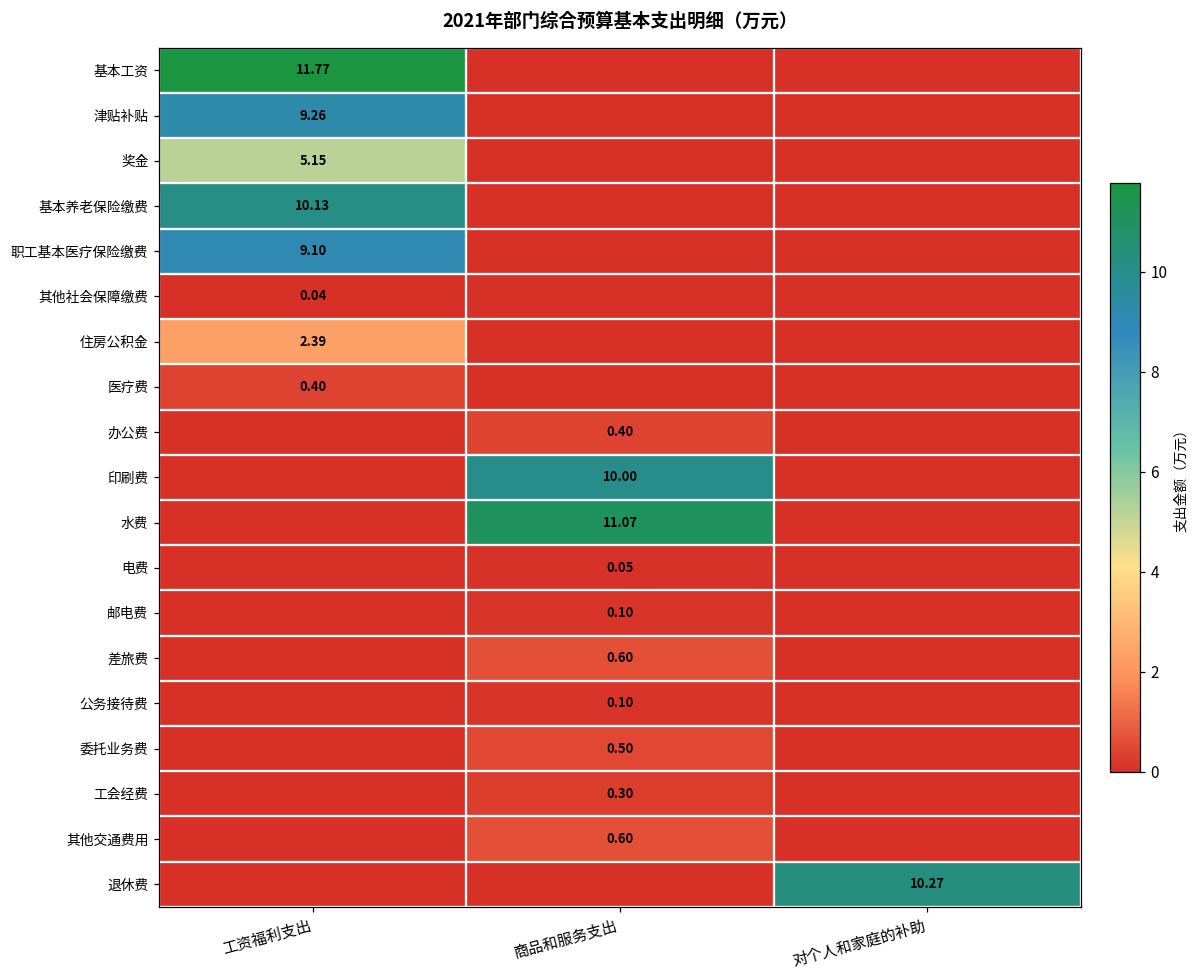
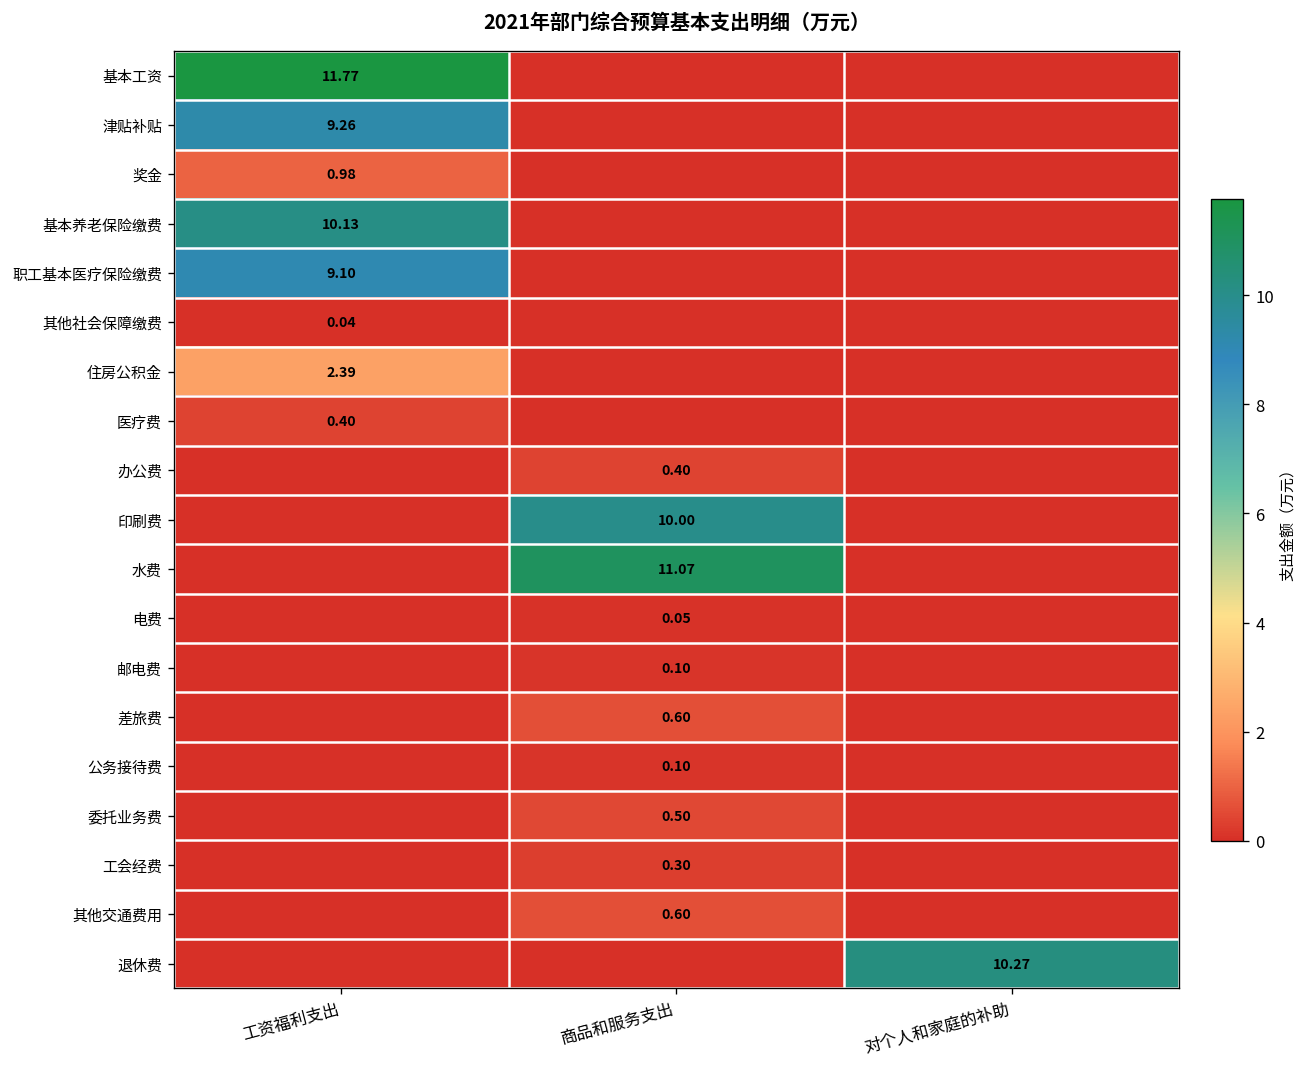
  {
    "基本工资": {
      "工资福利支出": 11.77
    },
    "津贴补贴": {
      "工资福利支出": 9.26
    },
    "奖金": {
-     "工资福利支出": 5.15
+     "工资福利支出": 0.98
    },
    "基本养老保险缴费": {
      "工资福利支出": 10.13
    },
    "职工基本医疗保险缴费": {
      "工资福利支出": 9.10
    },
    "其他社会保障缴费": {
      "工资福利支出": 0.04
    },
    "住房公积金": {
      "工资福利支出": 2.39
    },
    "医疗费": {
      "工资福利支出": 0.40
    },
    "办公费": {
      "商品和服务支出": 0.40
    },
    "印刷费": {
      "商品和服务支出": 10.00
    },
    "水费": {
      "商品和服务支出": 11.07
    },
    "电费": {
      "商品和服务支出": 0.05
    },
    "邮电费": {
      "商品和服务支出": 0.10
    },
    "差旅费": {
      "商品和服务支出": 0.60
    },
    "公务接待费": {
      "商品和服务支出": 0.10
    },
    "委托业务费": {
      "商品和服务支出": 0.50
    },
    "工会经费": {
      "商品和服务支出": 0.30
    },
    "其他交通费用": {
      "商品和服务支出": 0.60
    },
    "退休费": {
      "对个人和家庭的补助": 10.27
    }
  }
